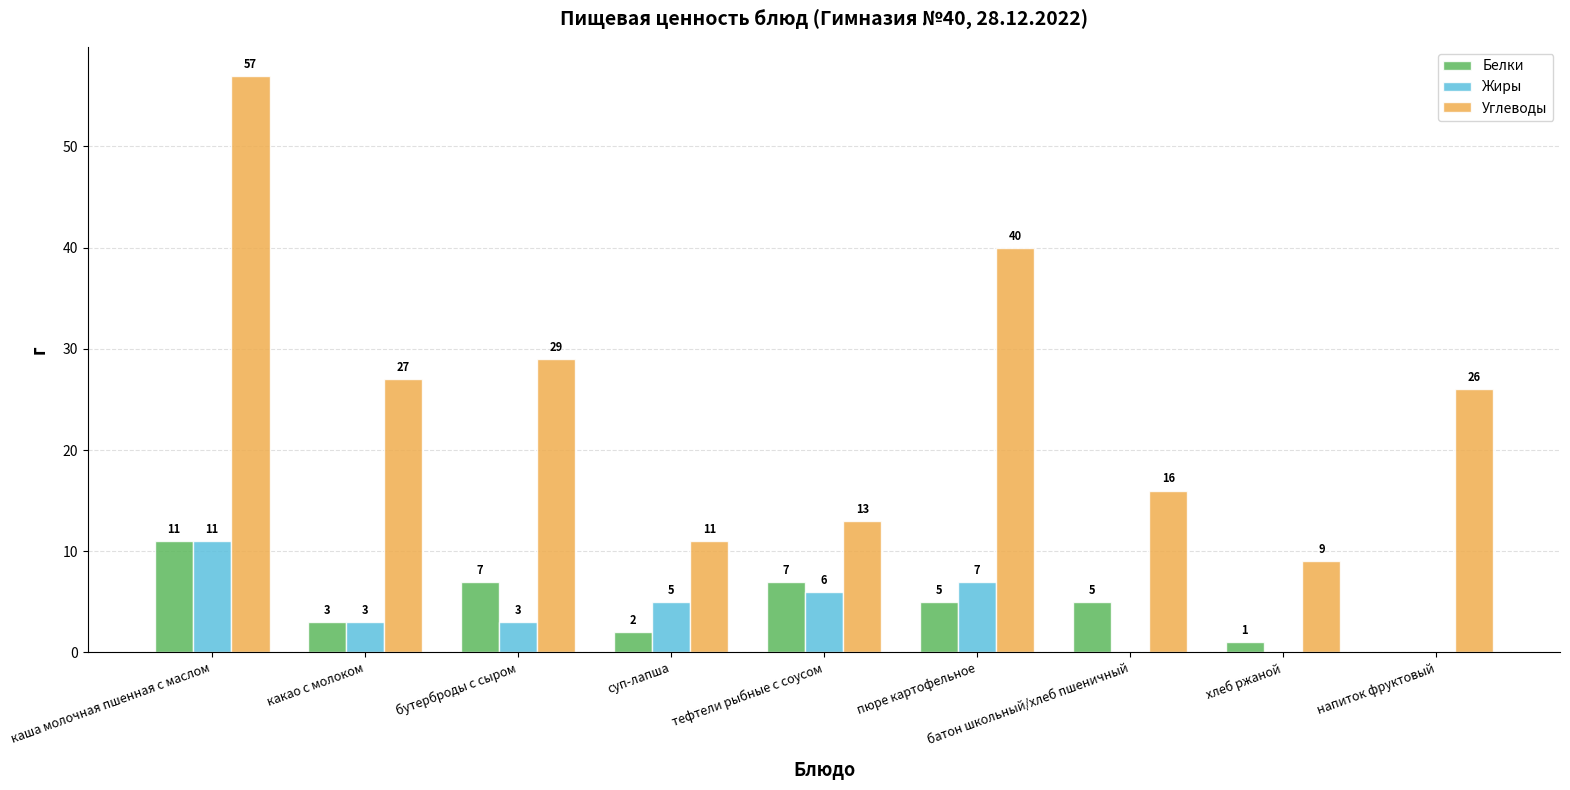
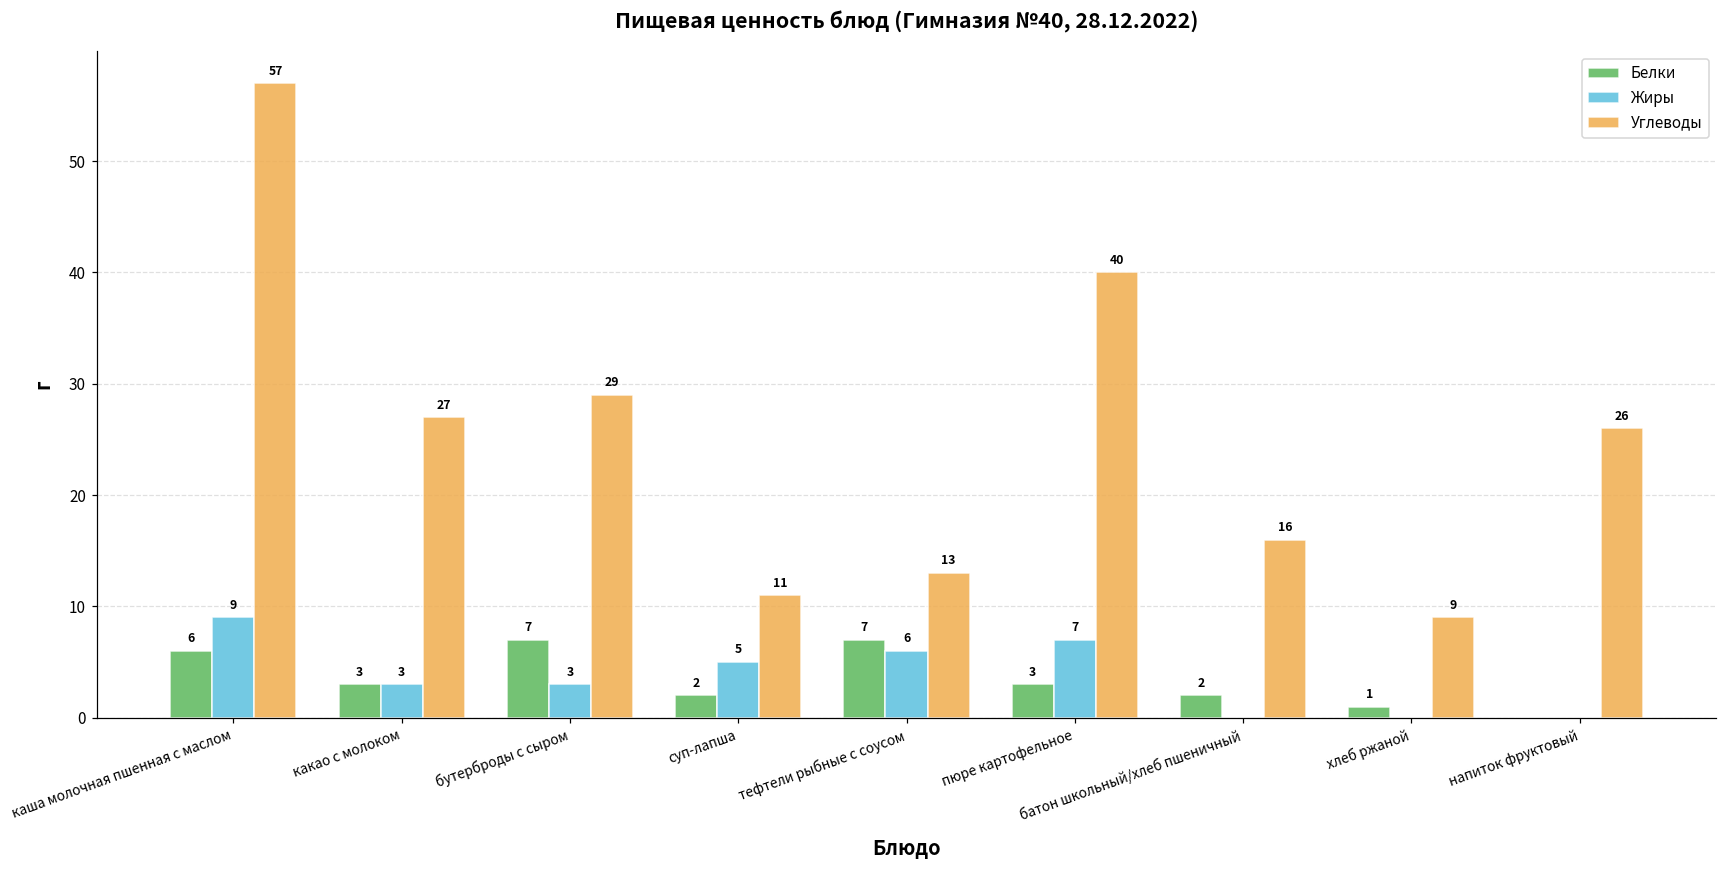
  {
    "Белки": {
-     "каша молочная пшенная с маслом": 11,
+     "каша молочная пшенная с маслом": 6,
      "какао с молоком": 3,
      "бутерброды с сыром": 7,
      "суп-лапша": 2,
      "тефтели рыбные с соусом": 7,
-     "пюре картофельное": 5,
-     "батон школьный/хлеб пшеничный": 5,
+     "пюре картофельное": 3,
+     "батон школьный/хлеб пшеничный": 2,
      "хлеб ржаной": 1
    },
    "Жиры": {
-     "каша молочная пшенная с маслом": 11,
+     "каша молочная пшенная с маслом": 9,
      "какао с молоком": 3,
      "бутерброды с сыром": 3,
      "суп-лапша": 5,
      "тефтели рыбные с соусом": 6,
      "пюре картофельное": 7
    },
    "Углеводы": {
      "каша молочная пшенная с маслом": 57,
      "какао с молоком": 27,
      "бутерброды с сыром": 29,
      "суп-лапша": 11,
      "тефтели рыбные с соусом": 13,
      "пюре картофельное": 40,
      "батон школьный/хлеб пшеничный": 16,
      "хлеб ржаной": 9,
      "напиток фруктовый": 26
    }
  }
